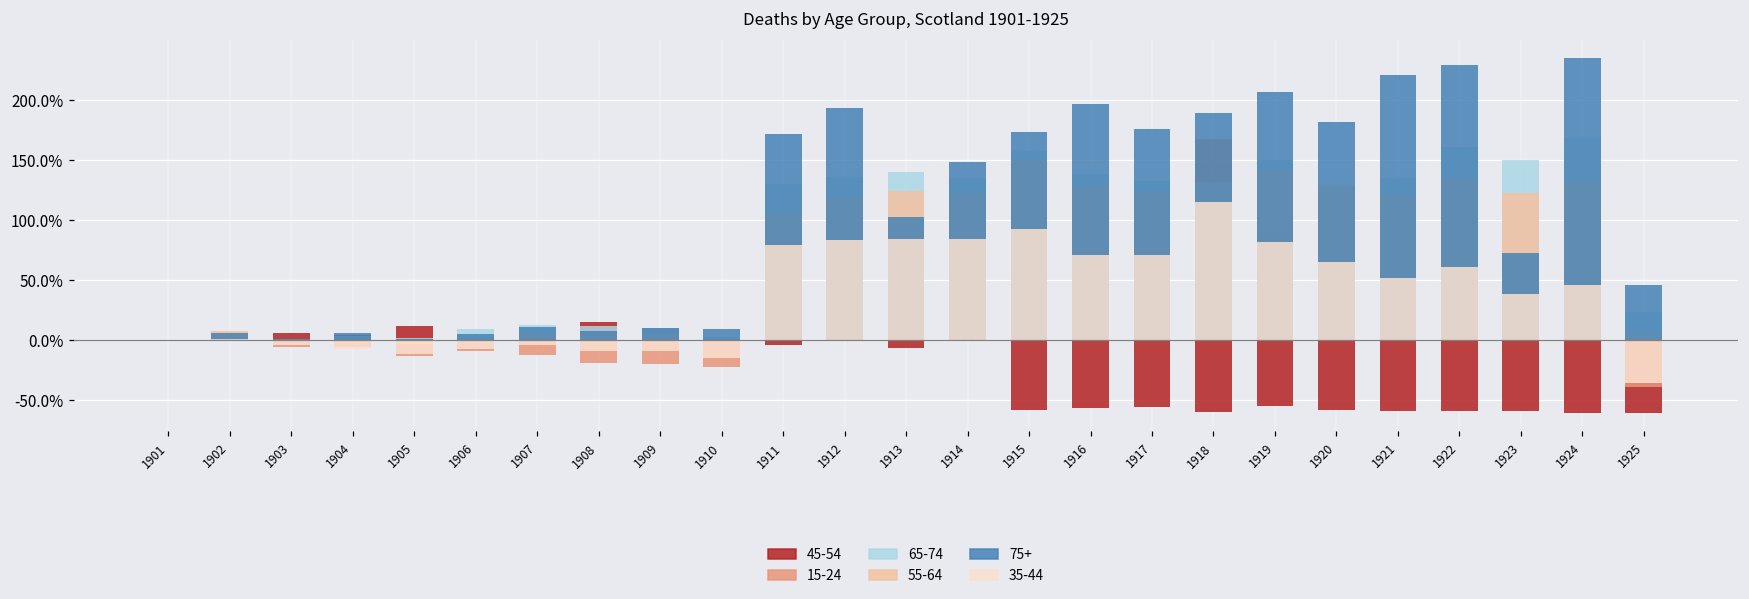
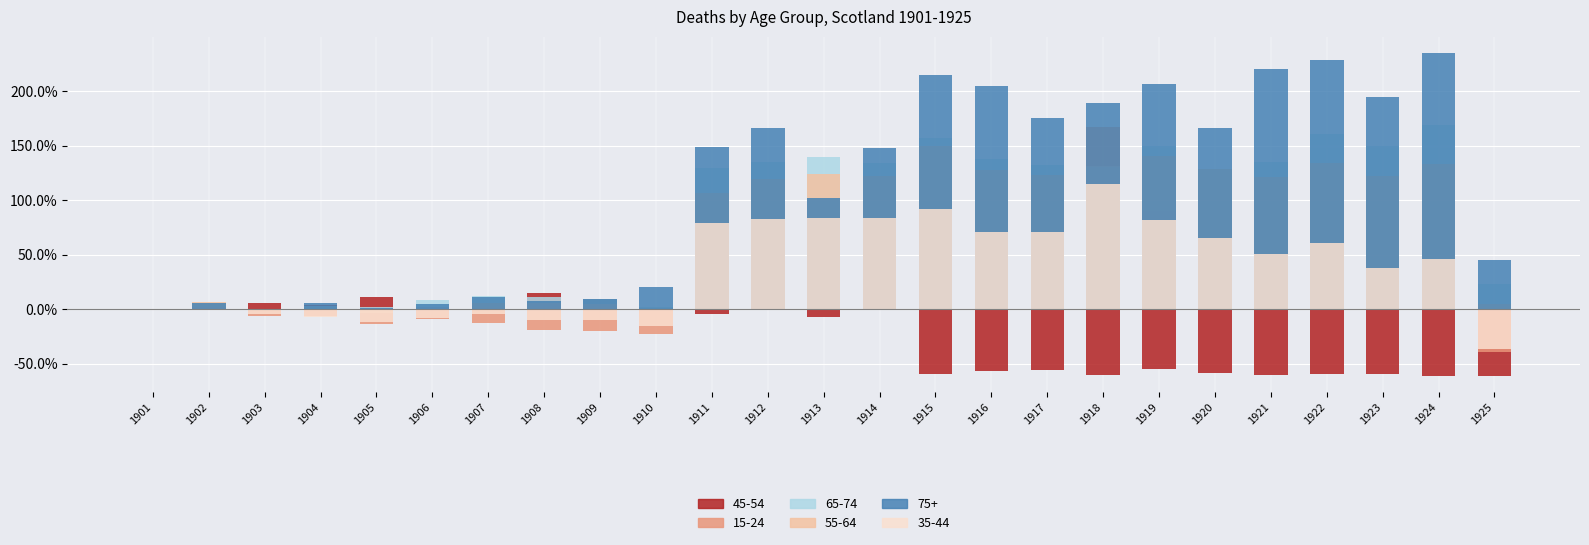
  {
    "75+": {
      "1901": "0%",
      "1902": "5%",
      "1904": "5%",
      "1907": "11%",
      "1909": "9%",
-     "1910": "8%",
-     "1911": "171%",
-     "1912": "193%",
+     "1910": "20%",
+     "1911": "149%",
+     "1912": "166%",
      "1914": "148%",
-     "1915": "173%",
-     "1916": "197%",
+     "1915": "215%",
+     "1916": "205%",
      "1917": "175%",
      "1918": "189%",
      "1919": "206%",
-     "1920": "181%",
+     "1920": "166%",
      "1921": "220%",
      "1922": "229%",
-     "1923": "72%",
+     "1923": "195%",
      "1924": "235%",
      "1925": "45%"
    }
  }
